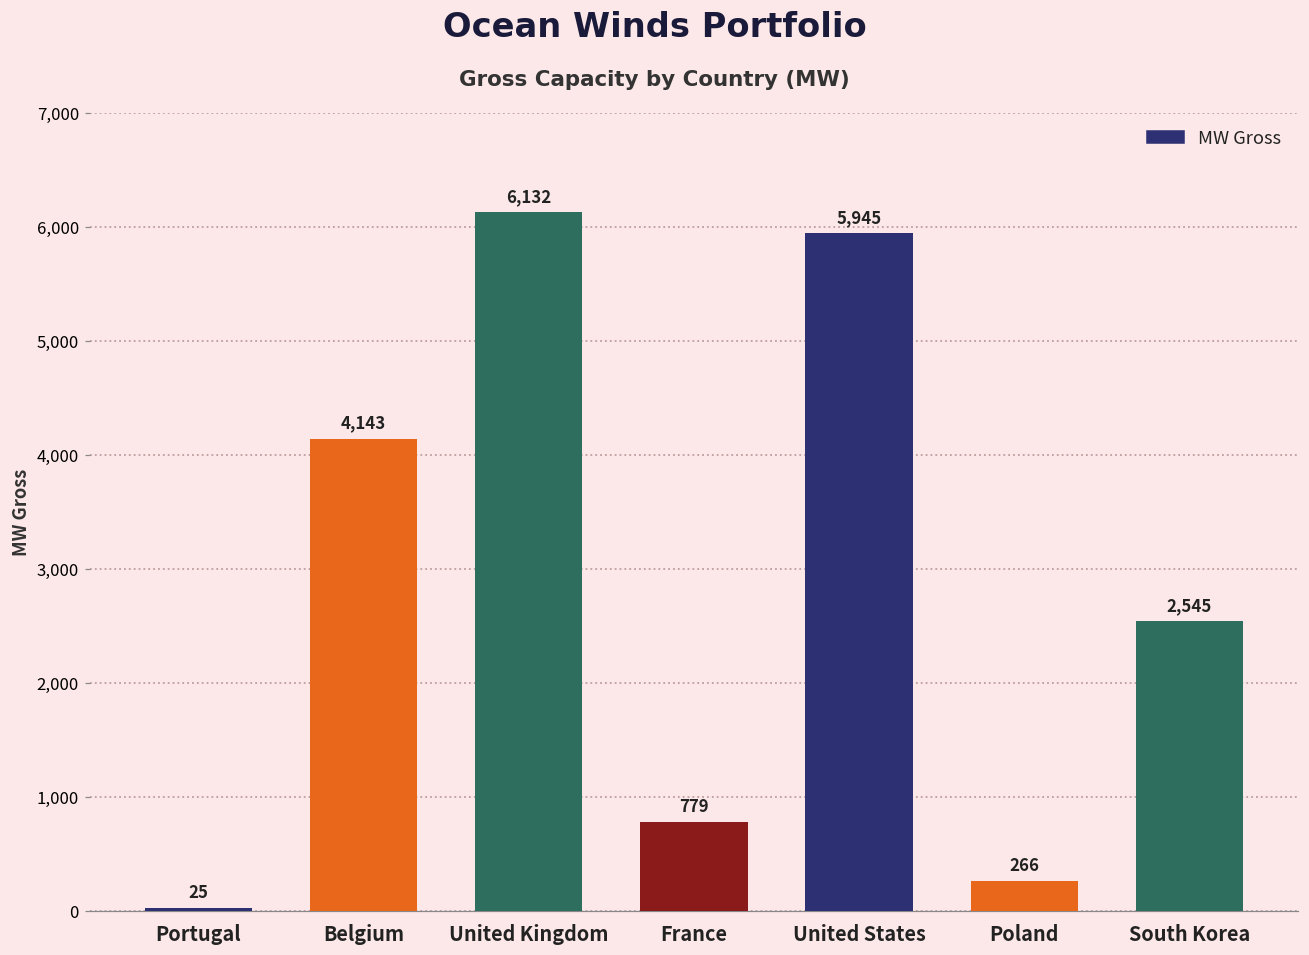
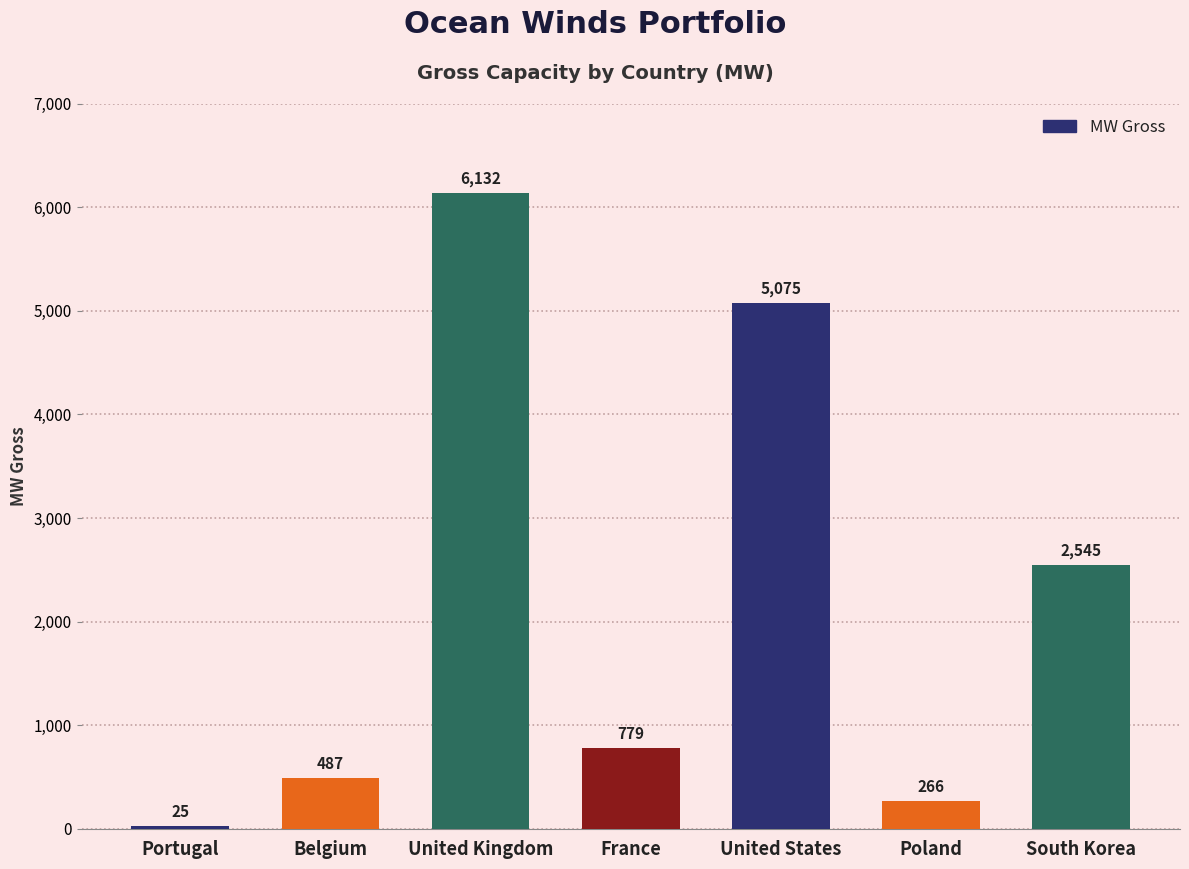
  {
    "Portugal": "25",
-   "Belgium": "4,143",
+   "Belgium": "487",
    "United Kingdom": "6,132",
    "France": "779",
-   "United States": "5,945",
+   "United States": "5,075",
    "Poland": "266",
    "South Korea": "2,545"
  }
